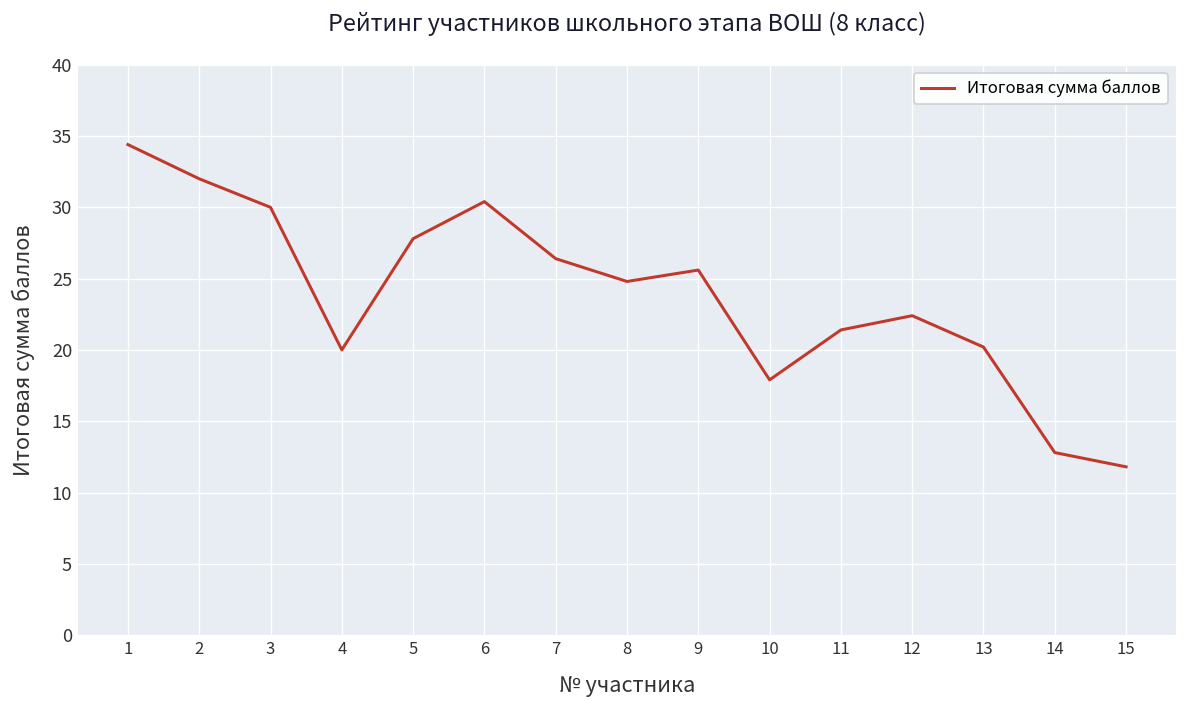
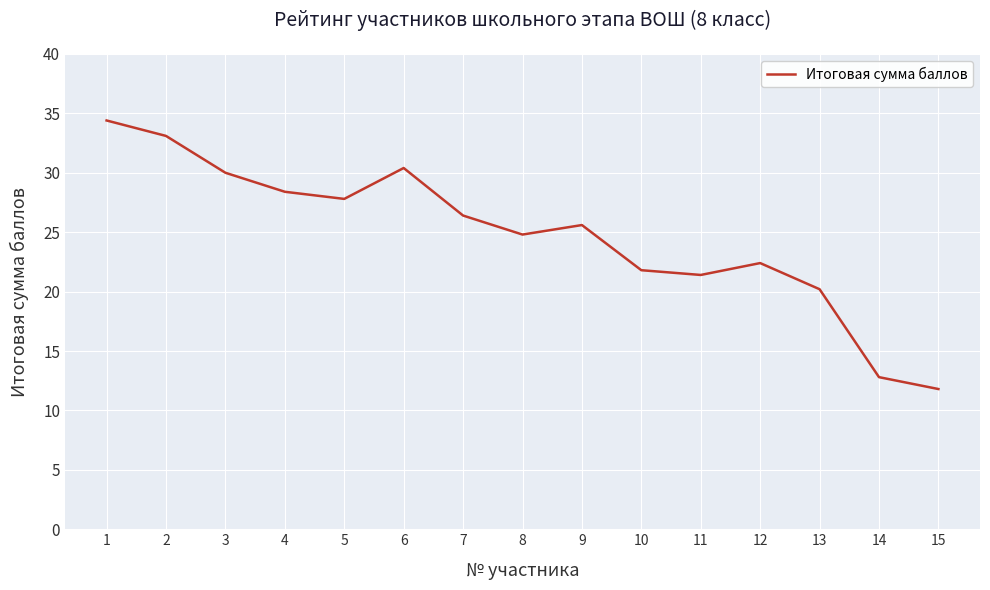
  {
    "1": 34.4,
-   "2": 32.0,
+   "2": 33.1,
    "3": 30.0,
-   "4": 20.0,
+   "4": 28.4,
    "5": 27.8,
    "6": 30.4,
    "7": 26.4,
    "8": 24.8,
    "9": 25.6,
-   "10": 17.9,
+   "10": 21.8,
    "11": 21.4,
    "12": 22.4,
    "13": 20.2,
    "14": 12.8,
    "15": 11.8
  }
